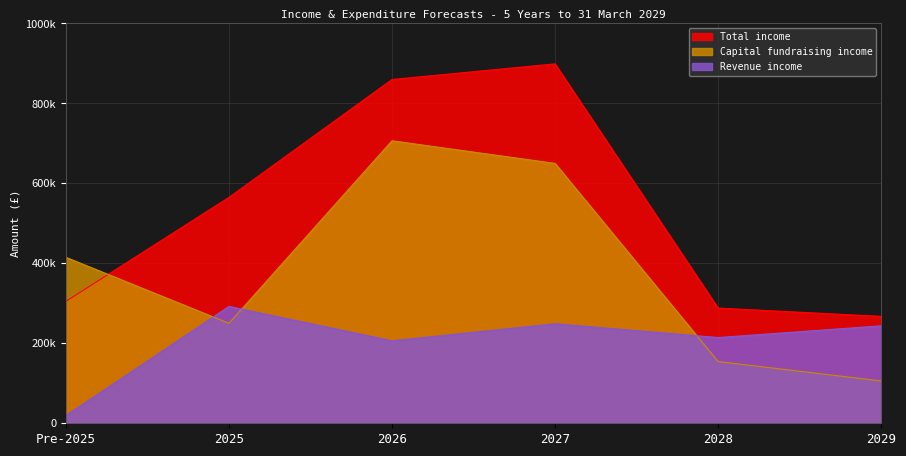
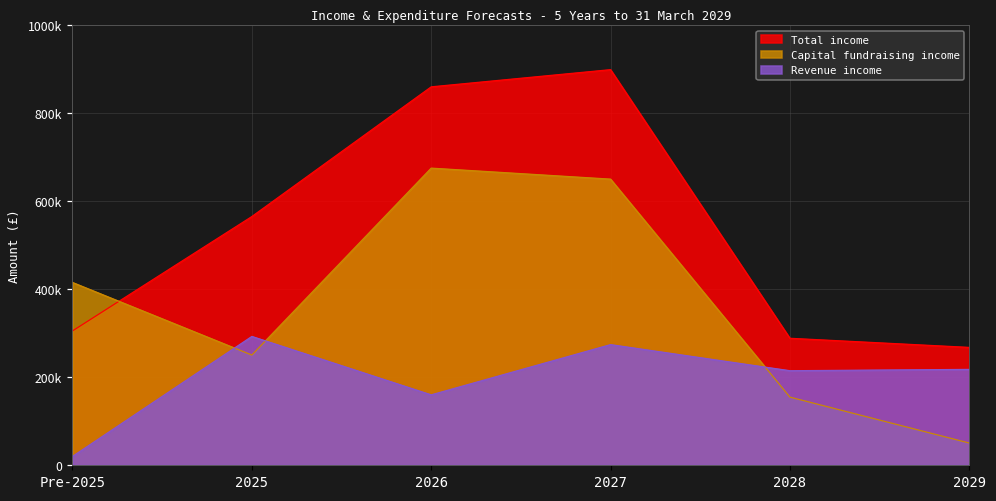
  {
    "Total income": {
      "Pre-2025": 300000,
      "2025": 560000,
      "2026": 860000,
      "2027": 900000,
      "2028": 290000,
      "2029": 270000
    },
    "Capital fundraising income": {
      "Pre-2025": 420000,
      "2025": 250000,
-     "2026": 710000,
+     "2026": 680000,
      "2027": 650000,
      "2028": 150000,
-     "2029": 110000
+     "2029": 50000
    },
    "Revenue income": {
      "Pre-2025": 20000,
      "2025": 290000,
-     "2026": 210000,
-     "2027": 250000,
+     "2026": 160000,
+     "2027": 270000,
      "2028": 210000,
-     "2029": 240000
+     "2029": 220000
    }
  }
